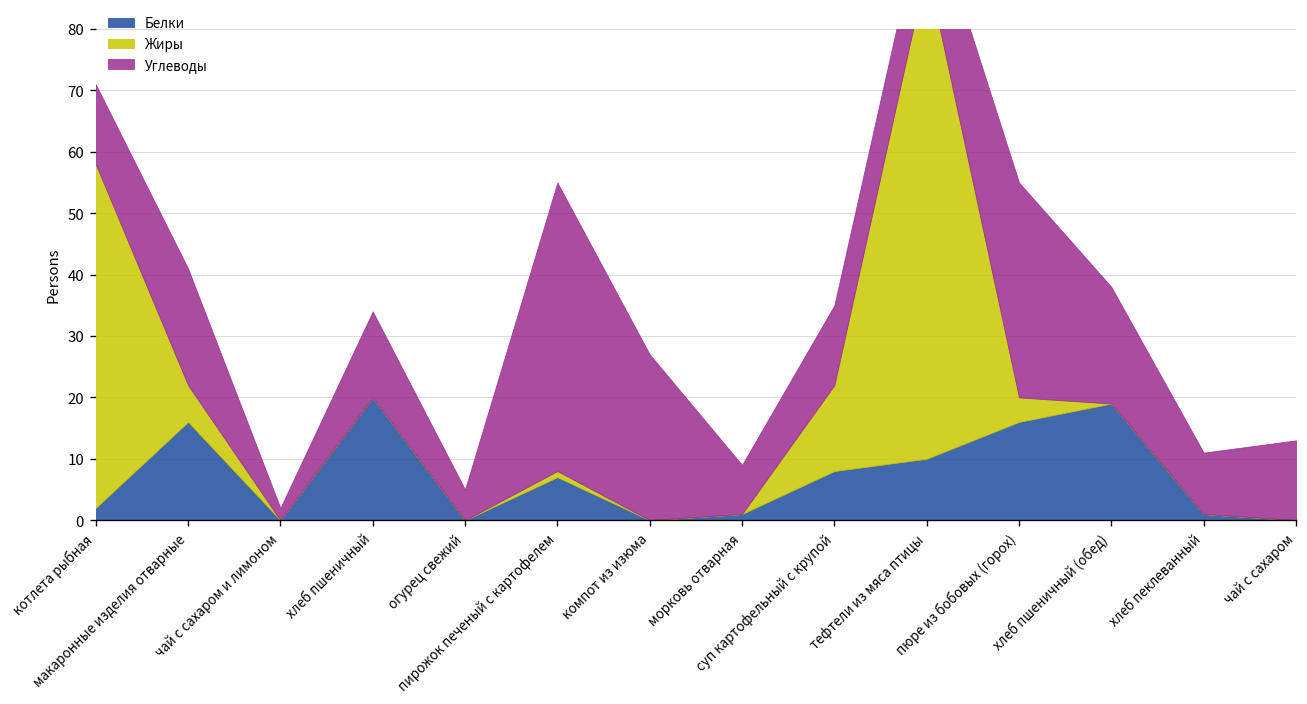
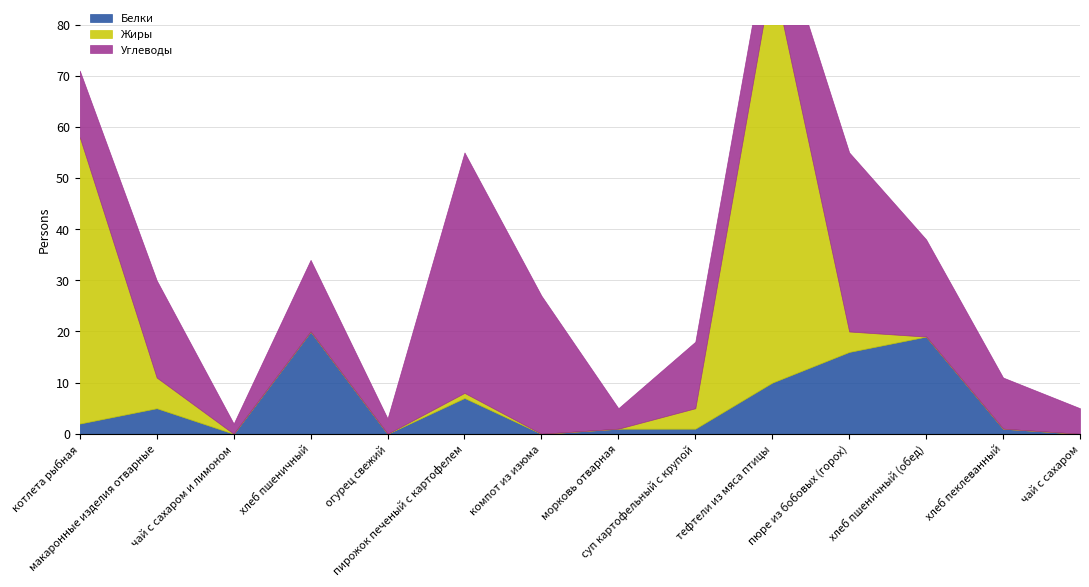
  {
    "Белки": {
      "котлета рыбная": 2,
-     "макаронные изделия отварные": 16,
+     "макаронные изделия отварные": 5,
      "пирожок печеный с картофелем": 7,
-     "суп картофельный с крупой": 8,
+     "суп картофельный с крупой": 1,
      "тефтели из мяса птицы": 10,
      "пюре из бобовых (горох)": 16
    },
    "Жиры": {
      "котлета рыбная": 56,
      "макаронные изделия отварные": 6,
      "пирожок печеный с картофелем": 1,
-     "суп картофельный с крупой": 14,
+     "суп картофельный с крупой": 4,
      "пюре из бобовых (горох)": 4
    },
    "Углеводы": {
      "котлета рыбная": 13,
      "макаронные изделия отварные": 19,
      "чай с сахаром и лимоном": 2,
      "хлеб пшеничный": 14,
-     "огурец свежий": 5,
+     "огурец свежий": 3,
      "пирожок печеный с картофелем": 47,
      "компот из изюма": 27,
-     "морковь отварная": 8,
+     "морковь отварная": 4,
      "суп картофельный с крупой": 13,
      "пюре из бобовых (горох)": 35,
      "хлеб пшеничный (обед)": 19,
      "хлеб пеклеванный": 10,
-     "чай с сахаром": 13
+     "чай с сахаром": 5
    }
  }
